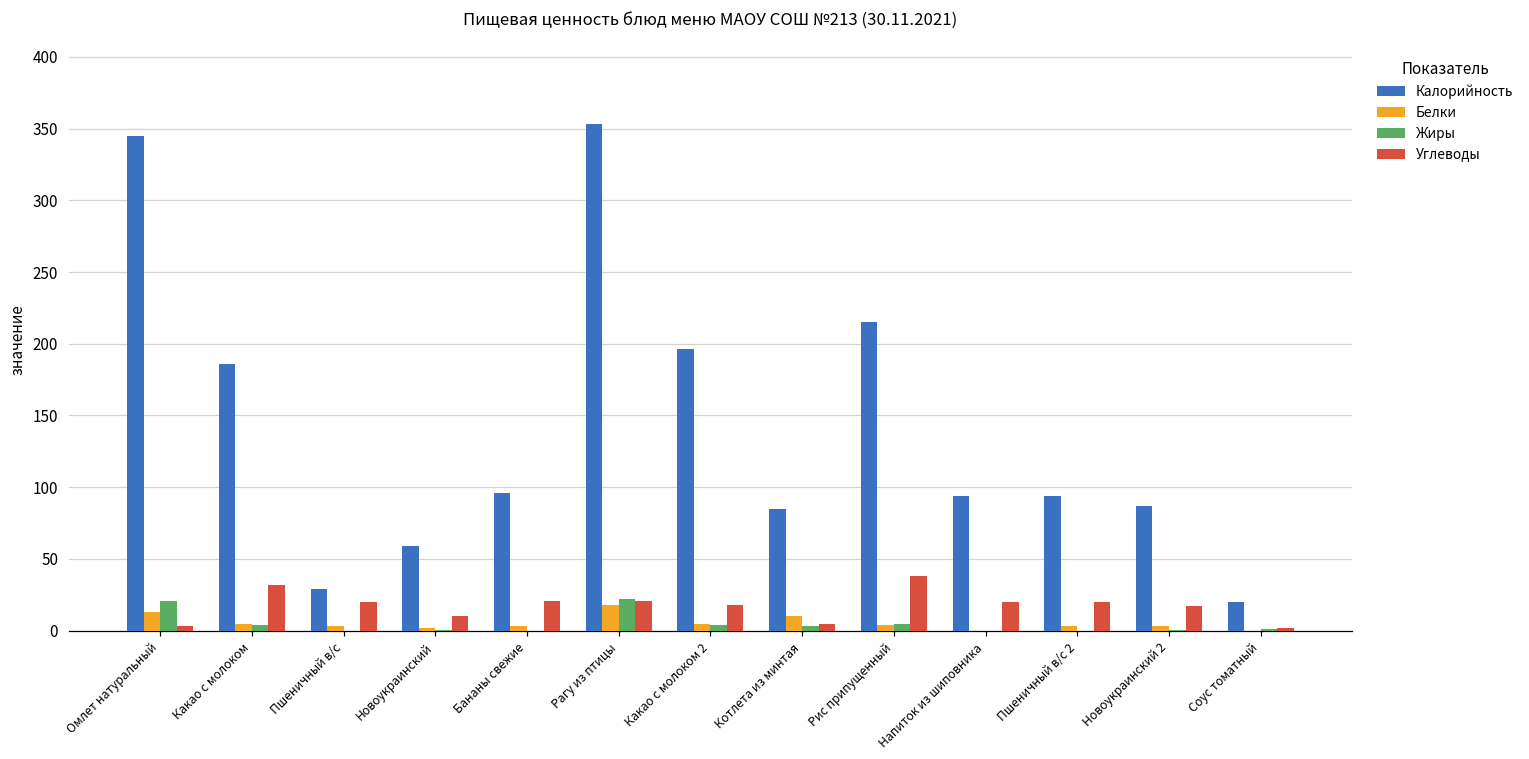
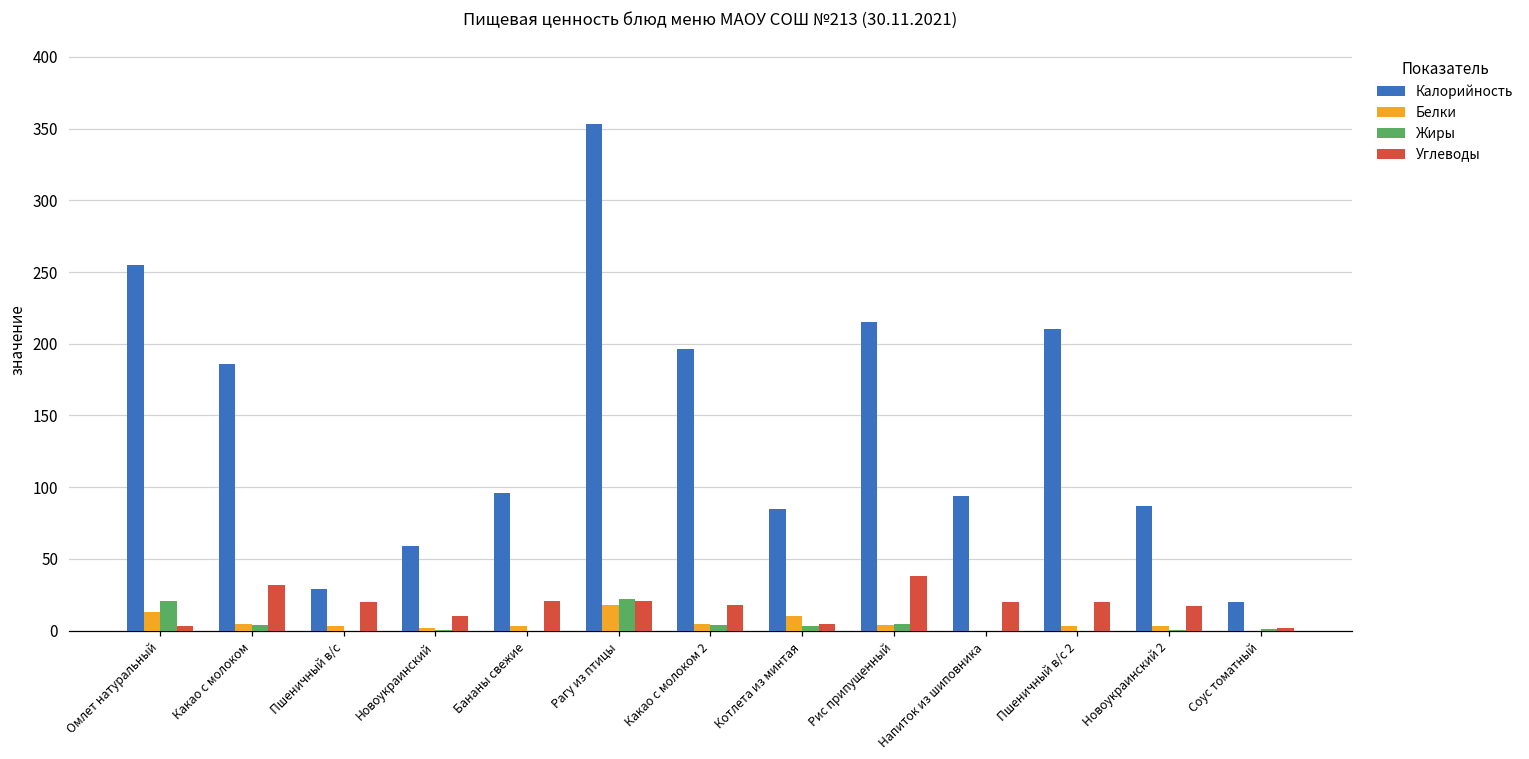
  {
    "Калорийность": {
-     "Омлет натуральный": 345,
+     "Омлет натуральный": 255,
      "Какао с молоком": 186,
      "Пшеничный в/с": 29,
      "Новоукраинский": 59,
      "Бананы свежие": 96,
      "Рагу из птицы": 353,
      "Какао с молоком 2": 196,
      "Котлета из минтая": 85,
      "Рис припущенный": 215,
      "Напиток из шиповника": 94,
-     "Пшеничный в/с 2": 94,
+     "Пшеничный в/с 2": 210,
      "Новоукраинский 2": 87,
      "Соус томатный": 20
    },
    "Белки": {
      "Омлет натуральный": 13,
      "Какао с молоком": 5,
      "Пшеничный в/с": 3,
      "Новоукраинский": 2,
      "Бананы свежие": 3,
      "Рагу из птицы": 18,
      "Какао с молоком 2": 5,
      "Котлета из минтая": 10,
      "Рис припущенный": 4,
      "Напиток из шиповника": 0,
      "Пшеничный в/с 2": 3,
      "Новоукраинский 2": 3,
      "Соус томатный": 0
    },
    "Жиры": {
      "Омлет натуральный": 21,
      "Какао с молоком": 4,
      "Бананы свежие": 0,
      "Рагу из птицы": 22,
      "Какао с молоком 2": 4,
      "Котлета из минтая": 3,
      "Рис припущенный": 5,
      "Напиток из шиповника": 0
    },
    "Углеводы": {
      "Омлет натуральный": 4,
      "Какао с молоком": 32,
      "Пшеничный в/с": 20,
      "Новоукраинский": 10,
      "Бананы свежие": 21,
      "Рагу из птицы": 21,
      "Какао с молоком 2": 18,
      "Котлета из минтая": 5,
      "Рис припущенный": 38,
      "Напиток из шиповника": 20,
      "Пшеничный в/с 2": 20,
      "Новоукраинский 2": 17,
      "Соус томатный": 2
    }
  }
